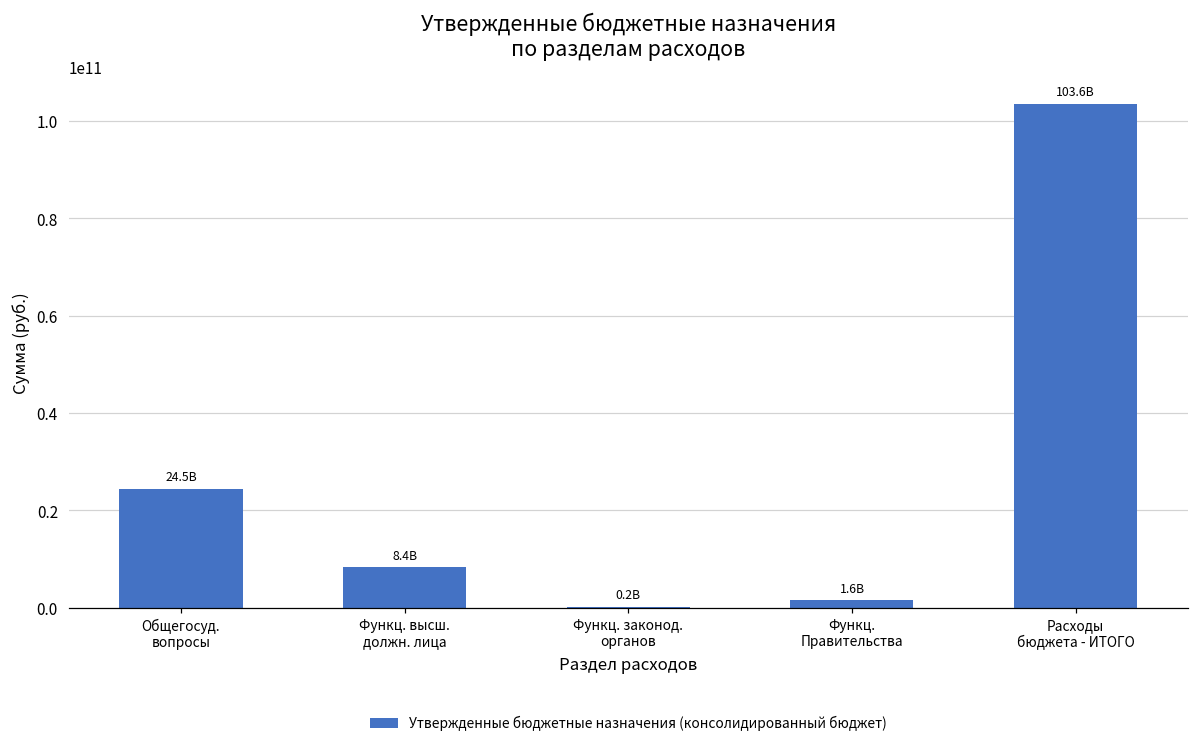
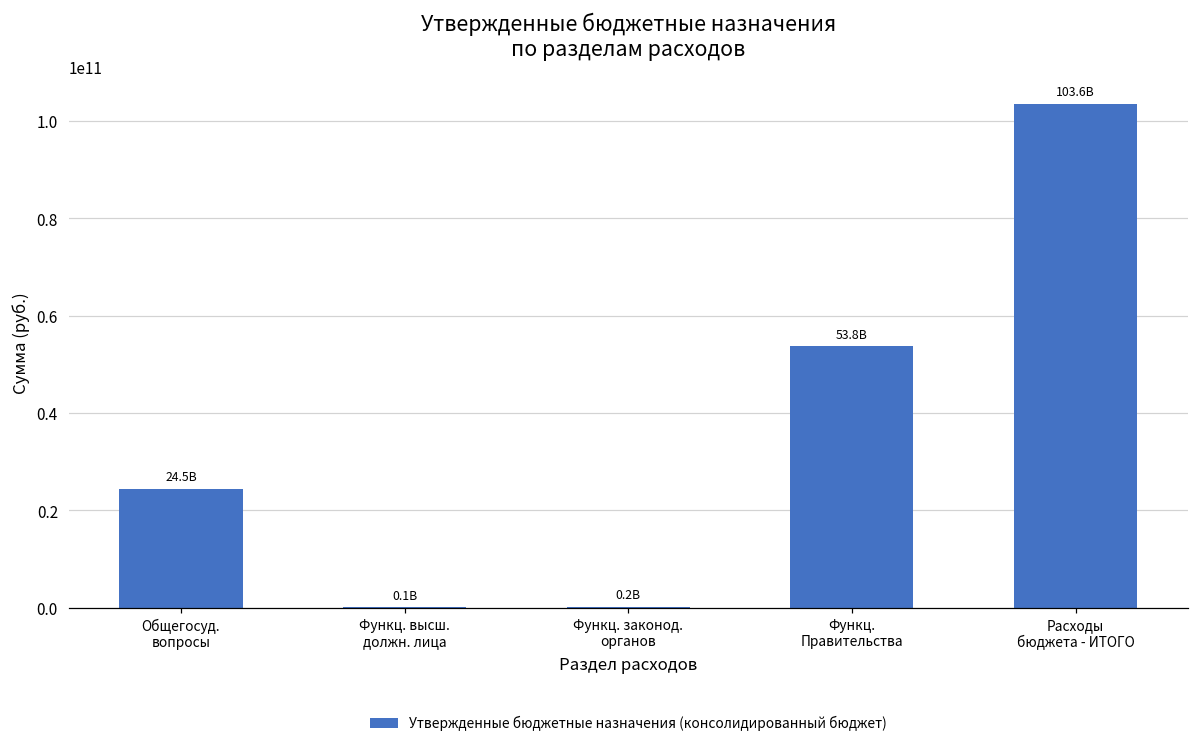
  {
    "Общегосуд. вопросы": "24.5B",
-   "Функц. высш. должн. лица": "8.4B",
+   "Функц. высш. должн. лица": "0.1B",
    "Функц. законод. органов": "0.2B",
-   "Функц. Правительства": "1.6B",
+   "Функц. Правительства": "53.8B",
    "Расходы бюджета - ИТОГО": "103.6B"
  }
